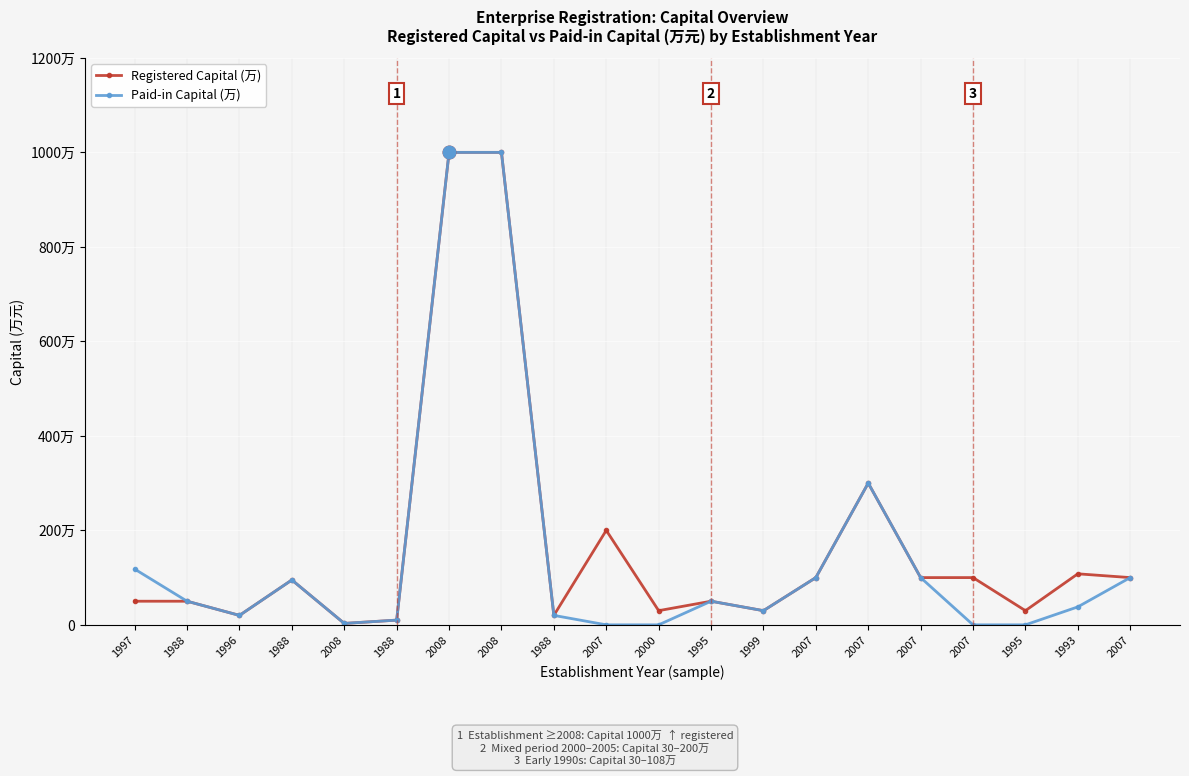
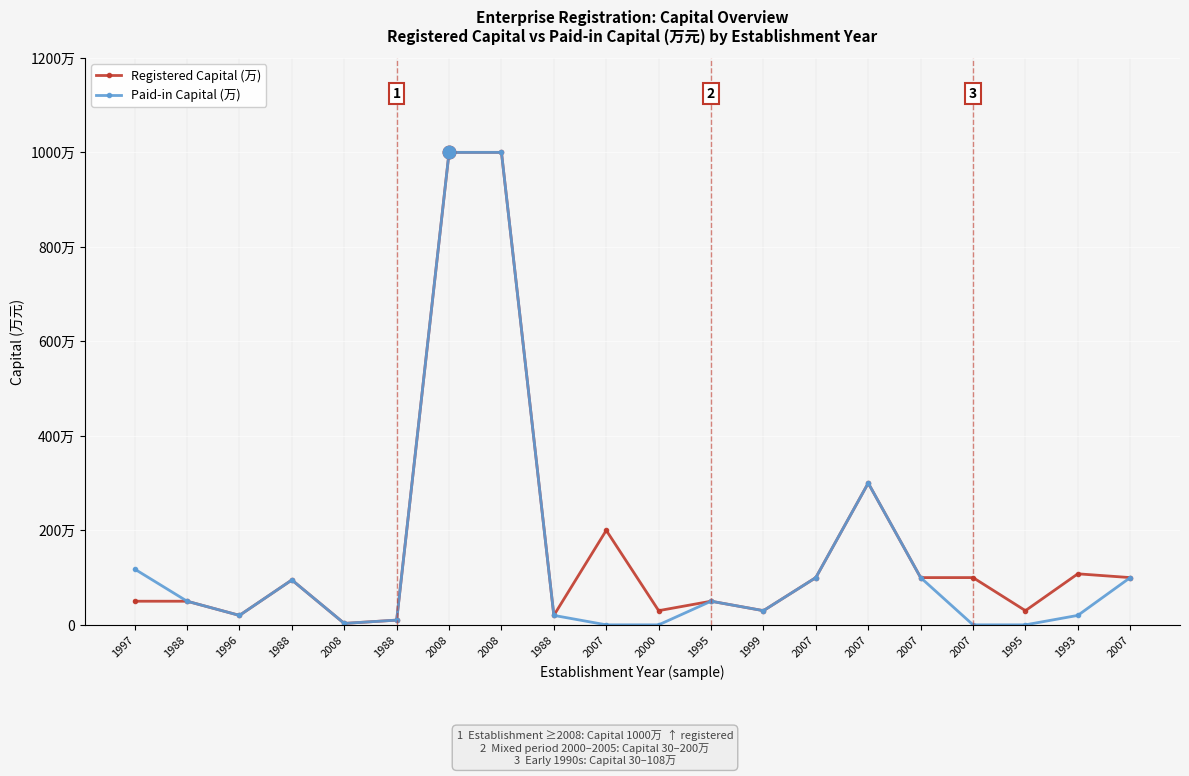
  {
    "Paid-in Capital (万)": {
      "1997": "120万",
      "2000": "0万",
-     "1993": "40万"
+     "1993": "20万"
    }
  }
